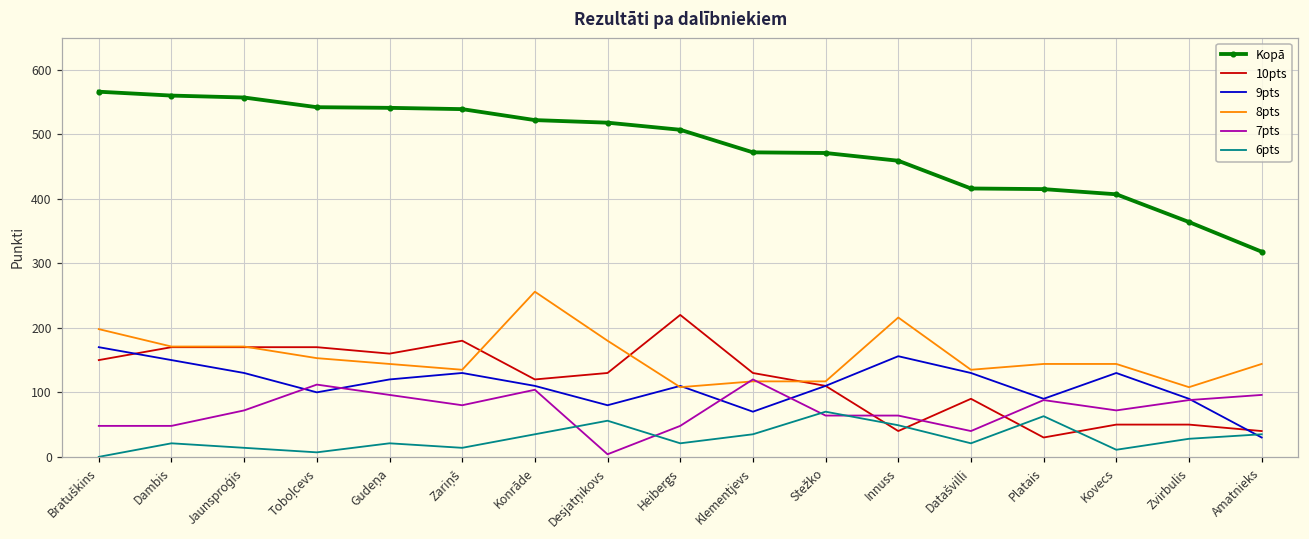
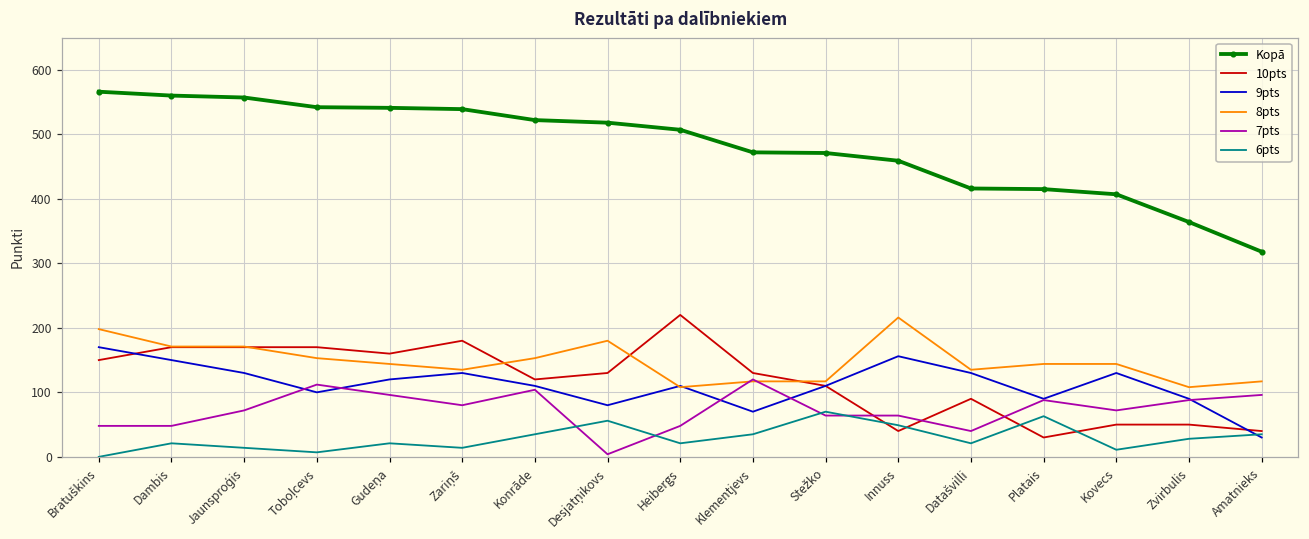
  {
    "Kopā": {
      "Bratuškins": 570,
      "Dambis": 560,
      "Jaunsproģis": 560,
      "Toboļcevs": 540,
      "Gudeņa": 540,
      "Zariņš": 540,
      "Konrāde": 520,
      "Desjatņikovs": 520,
      "Heibergs": 510,
      "Klementjevs": 470,
      "Stežko": 470,
      "Innuss": 460,
      "Datašvilli": 420,
      "Platais": 420,
      "Kovecs": 410,
      "Zvirbulis": 360,
      "Amatnieks": 320
    },
    "10pts": {
      "Bratuškins": 150,
      "Toboļcevs": 170,
      "Gudeņa": 160,
      "Zariņš": 180,
      "Konrāde": 120,
      "Desjatņikovs": 130,
      "Heibergs": 220,
      "Klementjevs": 130,
      "Innuss": 40,
      "Datašvilli": 90,
      "Platais": 30,
      "Kovecs": 50,
      "Zvirbulis": 50,
      "Amatnieks": 40
    },
    "9pts": {
      "Bratuškins": 170,
      "Dambis": 150,
      "Jaunsproģis": 130,
      "Toboļcevs": 100,
      "Gudeņa": 120,
      "Zariņš": 130,
      "Konrāde": 110,
      "Desjatņikovs": 80,
      "Klementjevs": 70,
      "Innuss": 160,
      "Datašvilli": 130,
      "Kovecs": 130,
      "Amatnieks": 30
    },
    "8pts": {
      "Bratuškins": 200,
      "Toboļcevs": 150,
      "Gudeņa": 140,
      "Zariņš": 140,
-     "Konrāde": 260,
+     "Konrāde": 150,
      "Desjatņikovs": 180,
      "Stežko": 120,
      "Innuss": 220,
      "Datašvilli": 140,
      "Platais": 140,
      "Kovecs": 140,
      "Zvirbulis": 110,
-     "Amatnieks": 140
+     "Amatnieks": 120
    },
    "7pts": {
      "Bratuškins": 50,
      "Dambis": 50,
      "Jaunsproģis": 70,
      "Toboļcevs": 110,
      "Gudeņa": 100,
      "Zariņš": 80,
      "Konrāde": 100,
      "Desjatņikovs": 0,
      "Heibergs": 50,
      "Stežko": 60,
      "Innuss": 60,
      "Datašvilli": 40,
      "Kovecs": 70,
      "Amatnieks": 100
    },
    "6pts": {
      "Bratuškins": 0,
      "Dambis": 20,
      "Jaunsproģis": 10,
      "Toboļcevs": 10,
      "Gudeņa": 20,
      "Zariņš": 10,
      "Konrāde": 40,
      "Desjatņikovs": 60,
      "Heibergs": 20,
      "Klementjevs": 40,
      "Stežko": 70,
      "Innuss": 50,
      "Datašvilli": 20,
      "Platais": 60,
      "Kovecs": 10,
      "Zvirbulis": 30,
      "Amatnieks": 40
    }
  }
